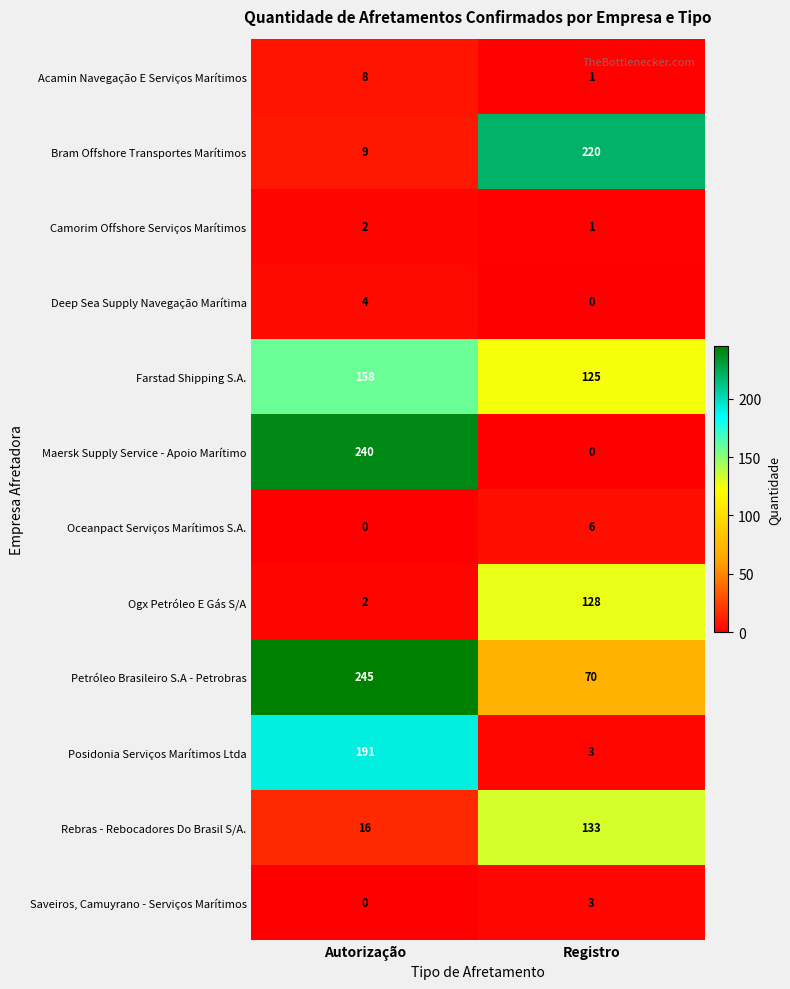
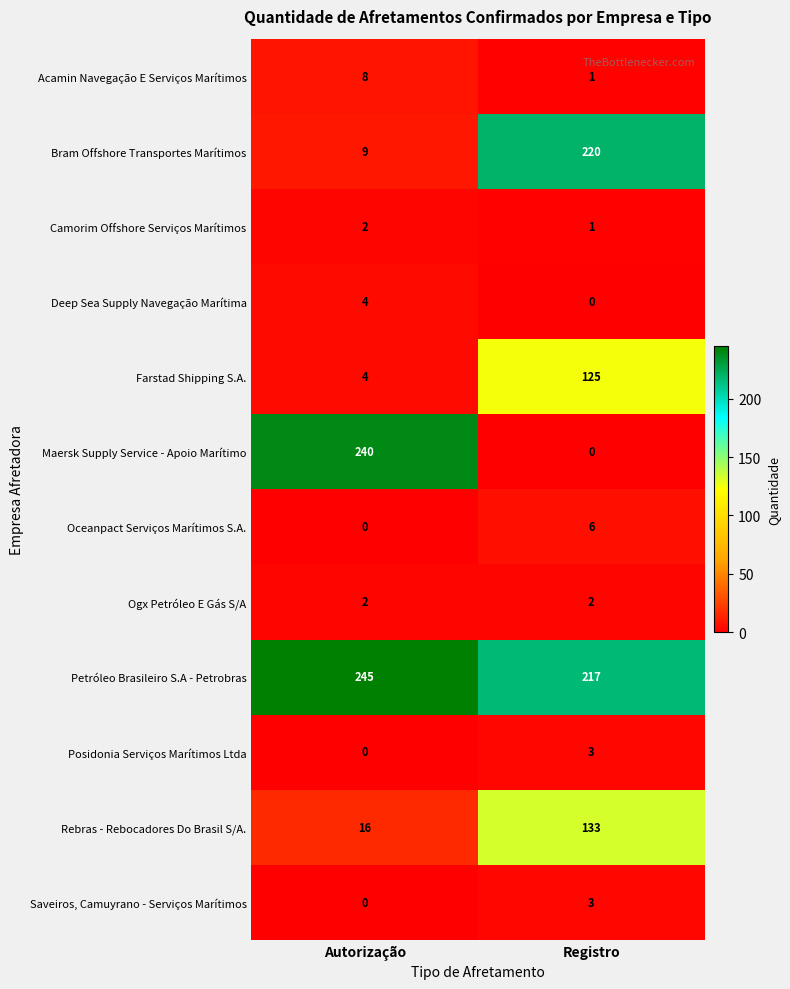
  {
    "Acamin Navegação E Serviços Marítimos": {
      "Autorização": 8
    },
    "Bram Offshore Transportes Marítimos": {
      "Autorização": 9,
      "Registro": 220
    },
    "Camorim Offshore Serviços Marítimos": {
      "Autorização": 2,
      "Registro": 1
    },
    "Deep Sea Supply Navegação Marítima": {
      "Autorização": 4,
      "Registro": 0
    },
    "Farstad Shipping S.A.": {
-     "Autorização": 158,
+     "Autorização": 4,
      "Registro": 125
    },
    "Maersk Supply Service - Apoio Marítimo": {
      "Autorização": 240,
      "Registro": 0
    },
    "Oceanpact Serviços Marítimos S.A.": {
      "Autorização": 0,
      "Registro": 6
    },
    "Ogx Petróleo E Gás S/A": {
      "Autorização": 2,
-     "Registro": 128
+     "Registro": 2
    },
    "Petróleo Brasileiro S.A - Petrobras": {
      "Autorização": 245,
-     "Registro": 70
+     "Registro": 217
    },
    "Posidonia Serviços Marítimos Ltda": {
-     "Autorização": 191,
+     "Autorização": 0,
      "Registro": 3
    },
    "Rebras - Rebocadores Do Brasil S/A.": {
      "Autorização": 16,
      "Registro": 133
    },
    "Saveiros, Camuyrano - Serviços Marítimos": {
      "Autorização": 0,
      "Registro": 3
    }
  }
